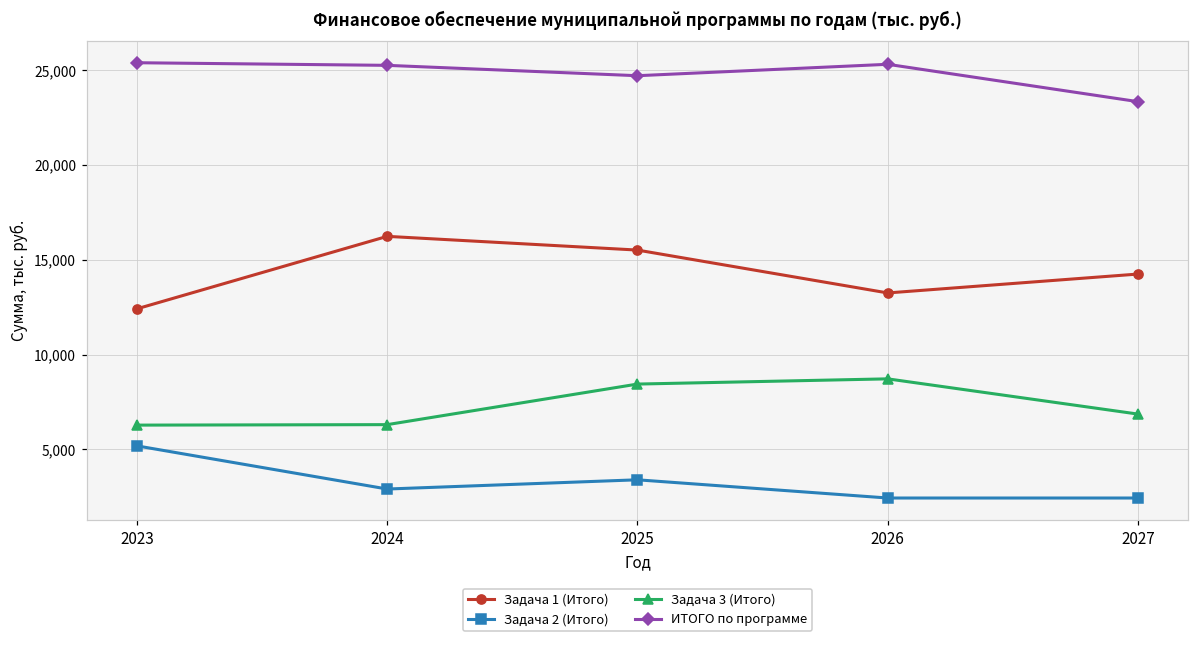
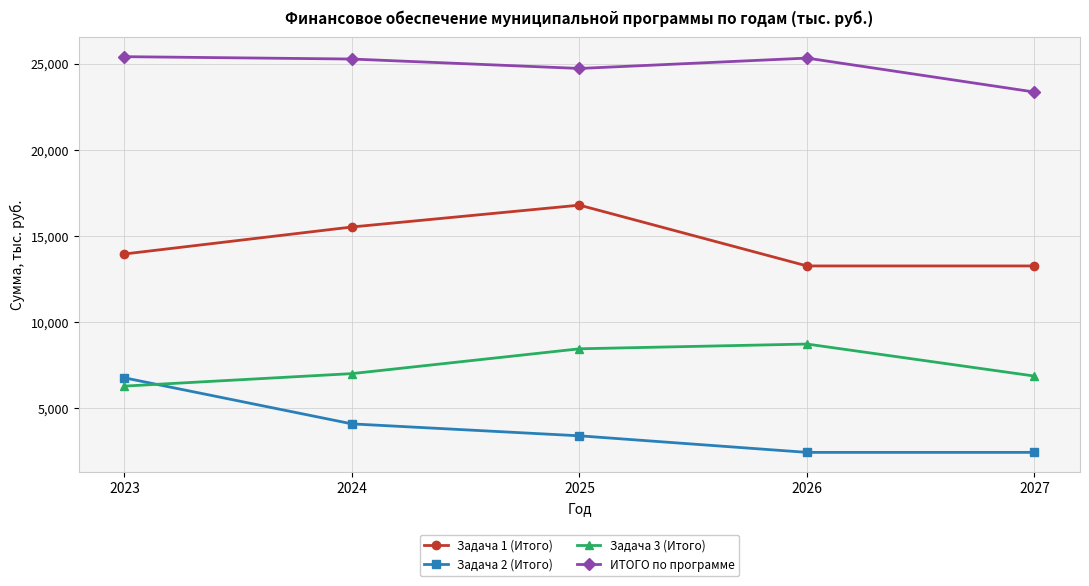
  {
    "Задача 1 (Итого)": {
-     "2023": "12,400",
-     "2024": "16,200",
-     "2025": "15,500",
+     "2023": "13,900",
+     "2024": "15,500",
+     "2025": "16,800",
      "2026": "13,300",
-     "2027": "14,200"
+     "2027": "13,300"
    },
    "Задача 2 (Итого)": {
-     "2023": "5,200",
-     "2024": "2,900",
+     "2023": "6,800",
+     "2024": "4,100",
      "2025": "3,400",
      "2026": "2,400",
      "2027": "2,400"
    },
    "Задача 3 (Итого)": {
      "2023": "6,300",
-     "2024": "6,300",
+     "2024": "7,000",
      "2025": "8,400",
      "2026": "8,700",
      "2027": "6,900"
    },
    "ИТОГО по программе": {
      "2023": "25,400",
      "2024": "25,300",
      "2025": "24,700",
      "2026": "25,300",
      "2027": "23,300"
    }
  }
